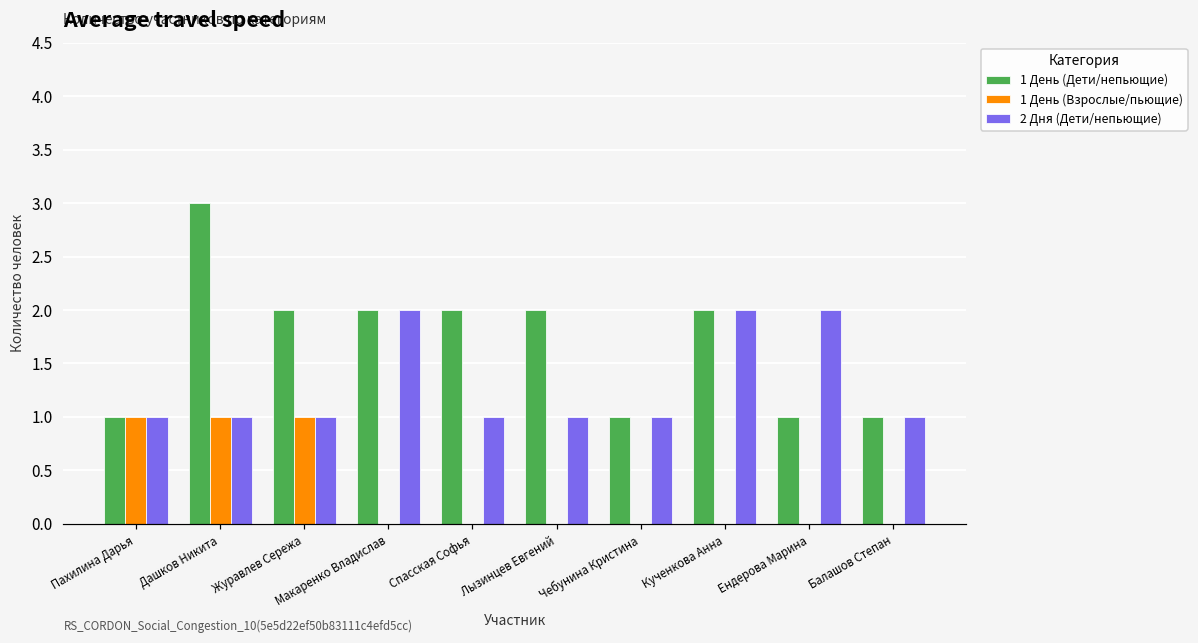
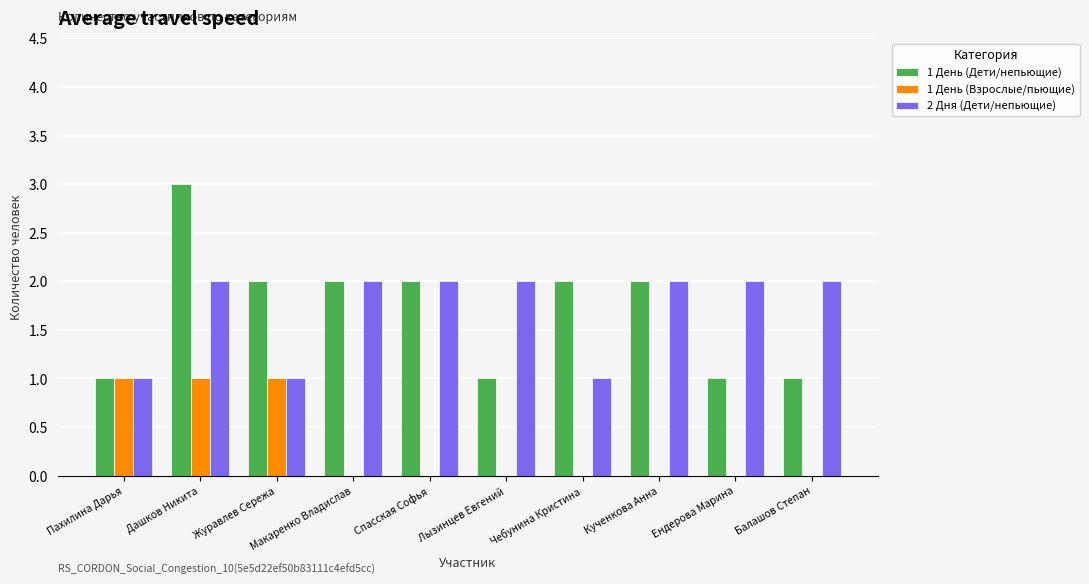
  {
    "1 День (Дети/непьющие)": {
      "Пахилина Дарья": 1,
      "Дашков Никита": 3,
      "Журавлев Сережа": 2,
      "Макаренко Владислав": 2,
      "Спасская Софья": 2,
-     "Лызинцев Евгений": 2,
-     "Чебунина Кристина": 1,
+     "Лызинцев Евгений": 1,
+     "Чебунина Кристина": 2,
      "Кученкова Анна": 2,
      "Ендерова Марина": 1,
      "Балашов Степан": 1
    },
    "1 День (Взрослые/пьющие)": {
      "Пахилина Дарья": 1,
      "Дашков Никита": 1,
      "Журавлев Сережа": 1,
      "Макаренко Владислав": 0,
      "Спасская Софья": 0,
      "Лызинцев Евгений": 0,
      "Чебунина Кристина": 0,
      "Кученкова Анна": 0,
      "Ендерова Марина": 0,
      "Балашов Степан": 0
    },
    "2 Дня (Дети/непьющие)": {
      "Пахилина Дарья": 1,
-     "Дашков Никита": 1,
+     "Дашков Никита": 2,
      "Журавлев Сережа": 1,
      "Макаренко Владислав": 2,
-     "Спасская Софья": 1,
-     "Лызинцев Евгений": 1,
+     "Спасская Софья": 2,
+     "Лызинцев Евгений": 2,
      "Чебунина Кристина": 1,
      "Кученкова Анна": 2,
      "Ендерова Марина": 2,
-     "Балашов Степан": 1
+     "Балашов Степан": 2
    }
  }
